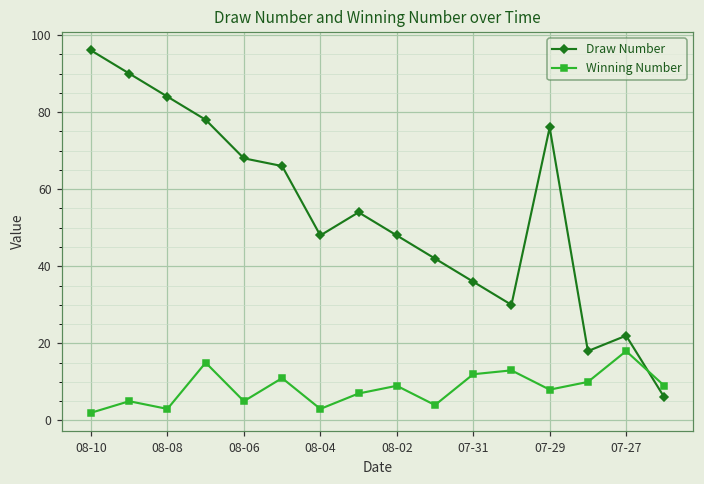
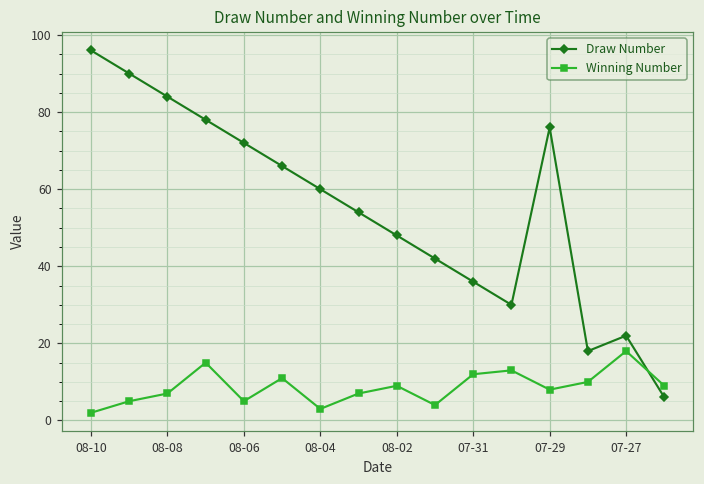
  {
    "Draw Number": {
      "08-10": 96,
      "08-08": 84,
-     "08-06": 68,
-     "08-04": 48,
+     "08-06": 72,
+     "08-04": 60,
      "08-02": 48,
      "07-31": 36,
      "07-29": 76,
      "07-27": 22
    },
    "Winning Number": {
      "08-10": 2,
-     "08-08": 3,
+     "08-08": 7,
      "08-06": 5,
      "08-04": 3,
      "08-02": 9,
      "07-31": 12,
      "07-29": 8,
      "07-27": 18
    }
  }
